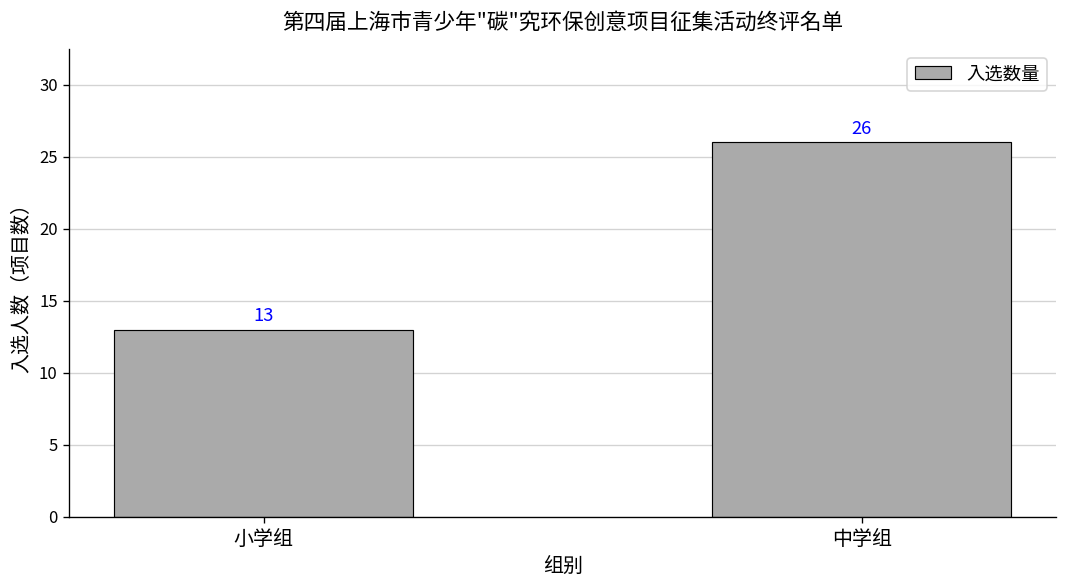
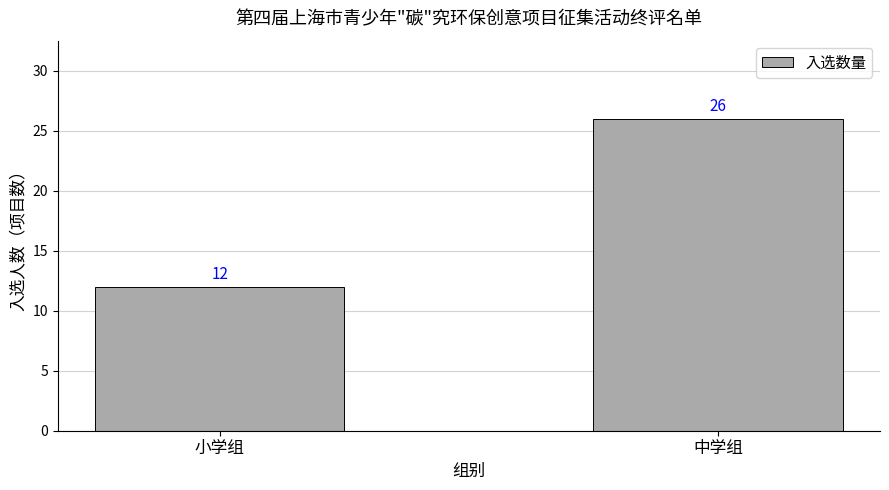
  {
-   "小学组": 13,
+   "小学组": 12,
    "中学组": 26
  }
